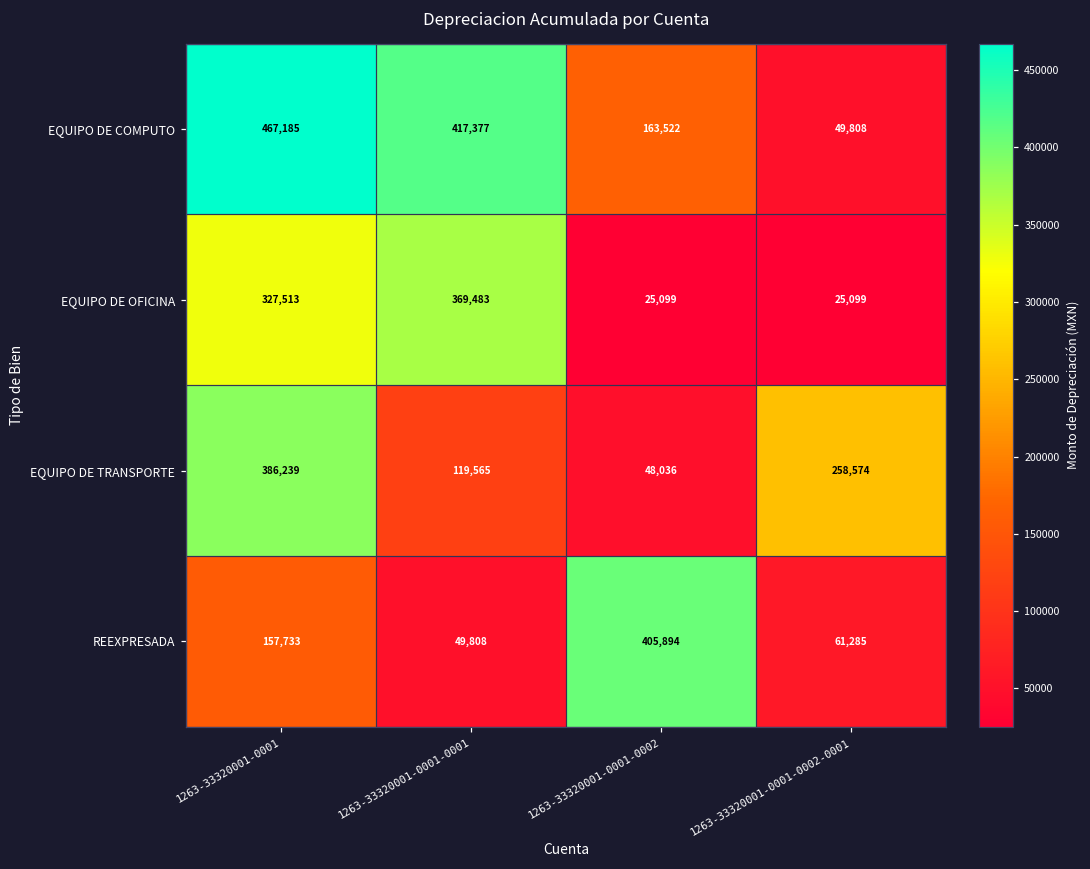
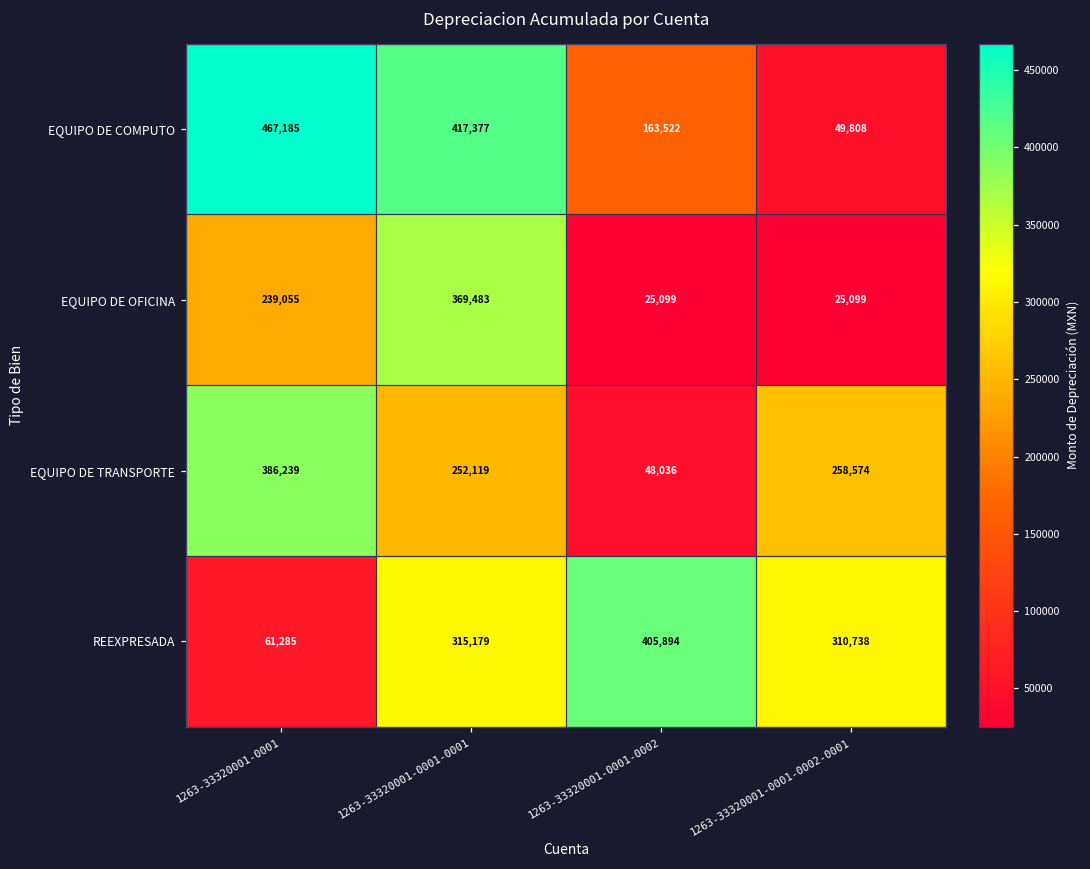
  {
    "EQUIPO DE COMPUTO": {
      "1263-33320001-0001": "467,185",
      "1263-33320001-0001-0001": "417,377",
      "1263-33320001-0001-0002": "163,522",
      "1263-33320001-0001-0002-0001": "49,808"
    },
    "EQUIPO DE OFICINA": {
-     "1263-33320001-0001": "327,513",
+     "1263-33320001-0001": "239,055",
      "1263-33320001-0001-0001": "369,483",
      "1263-33320001-0001-0002": "25,099",
      "1263-33320001-0001-0002-0001": "25,099"
    },
    "EQUIPO DE TRANSPORTE": {
      "1263-33320001-0001": "386,239",
-     "1263-33320001-0001-0001": "119,565",
+     "1263-33320001-0001-0001": "252,119",
      "1263-33320001-0001-0002": "48,036",
      "1263-33320001-0001-0002-0001": "258,574"
    },
    "REEXPRESADA": {
-     "1263-33320001-0001": "157,733",
-     "1263-33320001-0001-0001": "49,808",
+     "1263-33320001-0001": "61,285",
+     "1263-33320001-0001-0001": "315,179",
      "1263-33320001-0001-0002": "405,894",
-     "1263-33320001-0001-0002-0001": "61,285"
+     "1263-33320001-0001-0002-0001": "310,738"
    }
  }
